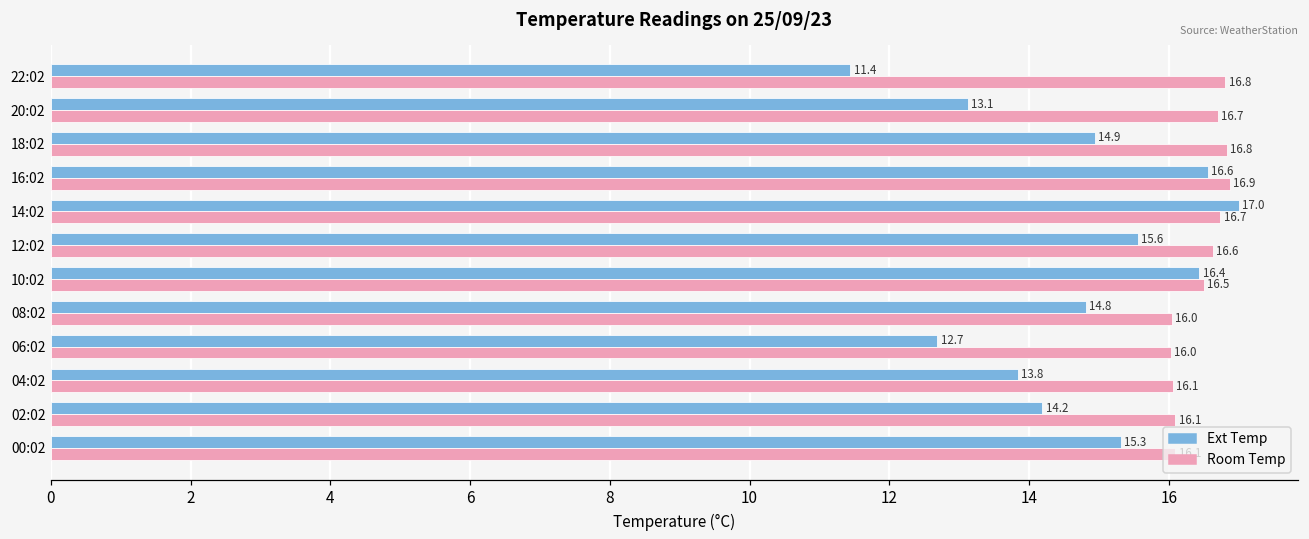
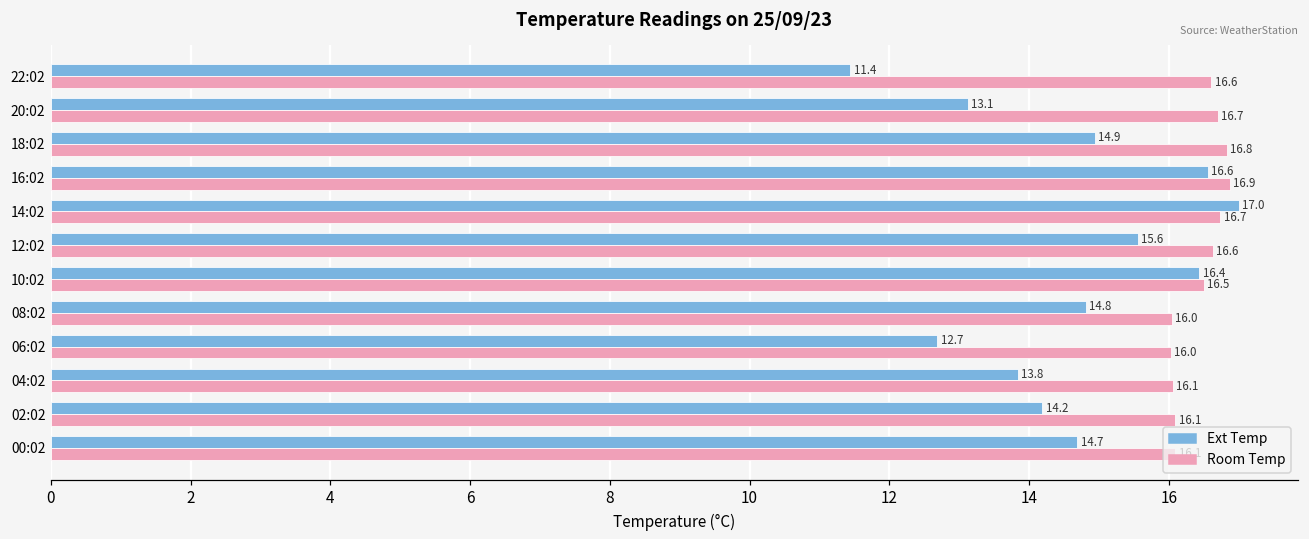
  {
    "Ext Temp": {
      "22:02": 11.4,
      "20:02": 13.1,
      "18:02": 14.9,
      "16:02": 16.6,
      "14:02": 17.0,
      "12:02": 15.6,
      "10:02": 16.4,
      "08:02": 14.8,
      "06:02": 12.7,
      "04:02": 13.8,
      "02:02": 14.2,
-     "00:02": 15.3
+     "00:02": 14.7
    },
    "Room Temp": {
-     "22:02": 16.8,
+     "22:02": 16.6,
      "20:02": 16.7,
      "18:02": 16.8,
      "16:02": 16.9,
      "14:02": 16.7,
      "12:02": 16.6,
      "10:02": 16.5,
      "08:02": 16.0,
      "06:02": 16.0,
      "04:02": 16.1,
      "02:02": 16.1
    }
  }
